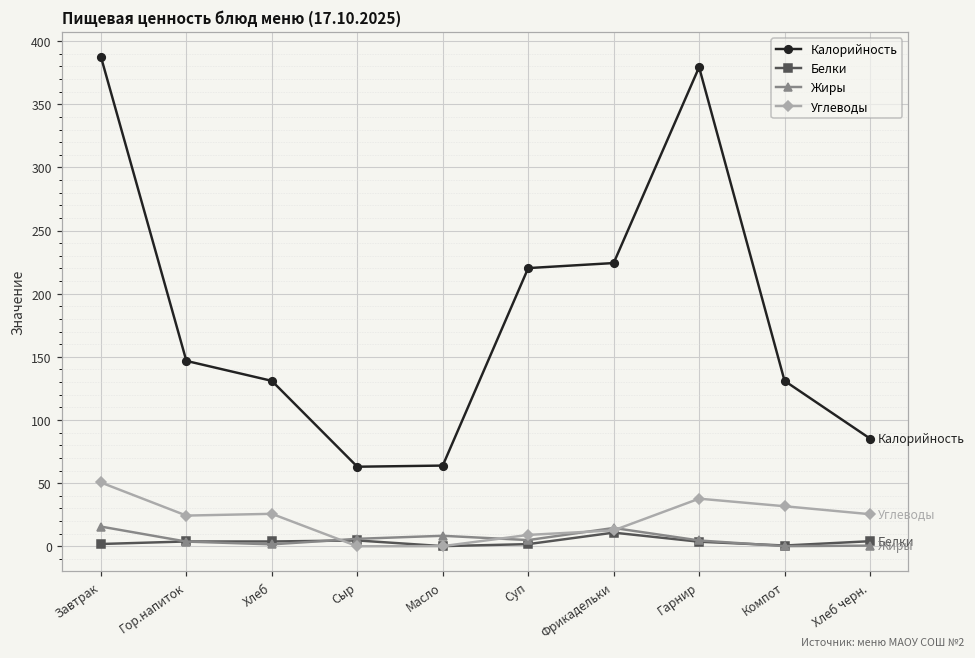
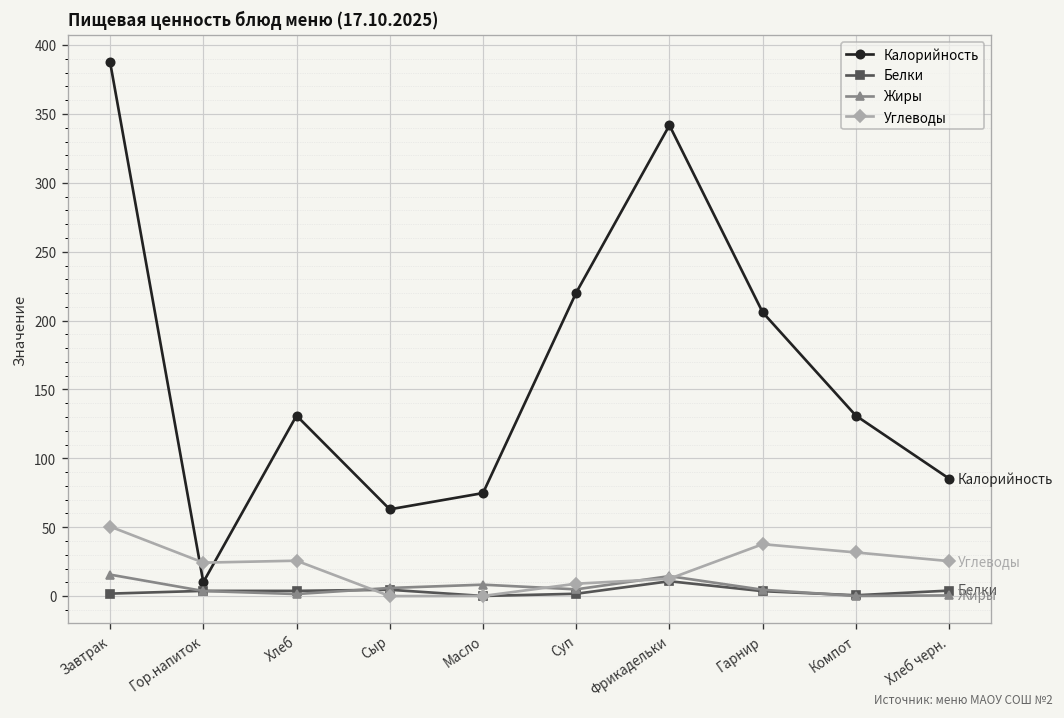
  {
    "Калорийность": {
      "Завтрак": 388,
-     "Гор.напиток": 147,
+     "Гор.напиток": 10,
      "Хлеб": 131,
      "Сыр": 63,
-     "Масло": 64,
+     "Масло": 75,
      "Суп": 220,
-     "Фрикадельки": 224,
-     "Гарнир": 379,
+     "Фрикадельки": 342,
+     "Гарнир": 206,
      "Компот": 131,
      "Хлеб черн.": 85
    },
    "Белки": {
      "Завтрак": 2,
      "Хлеб": 4,
      "Суп": 2,
      "Хлеб черн.": 4
    }
  }
